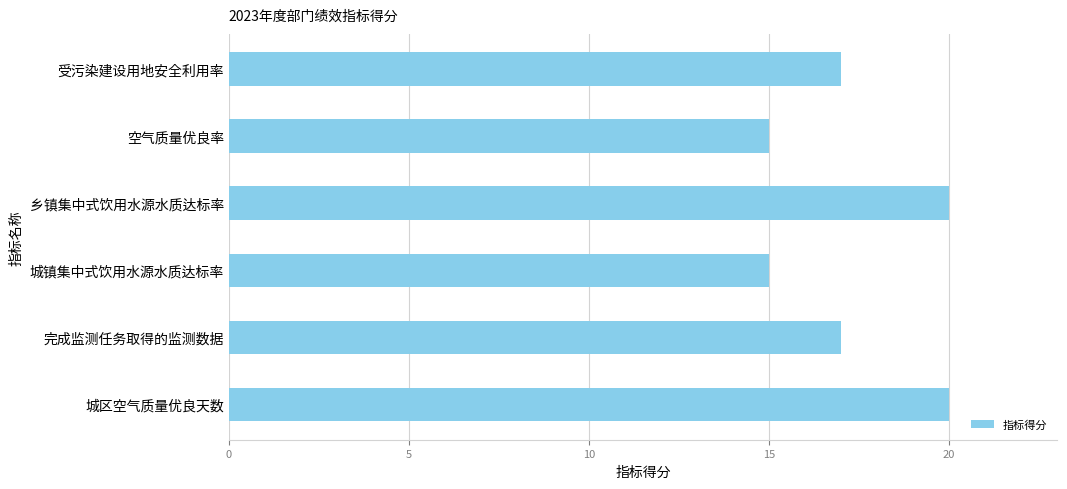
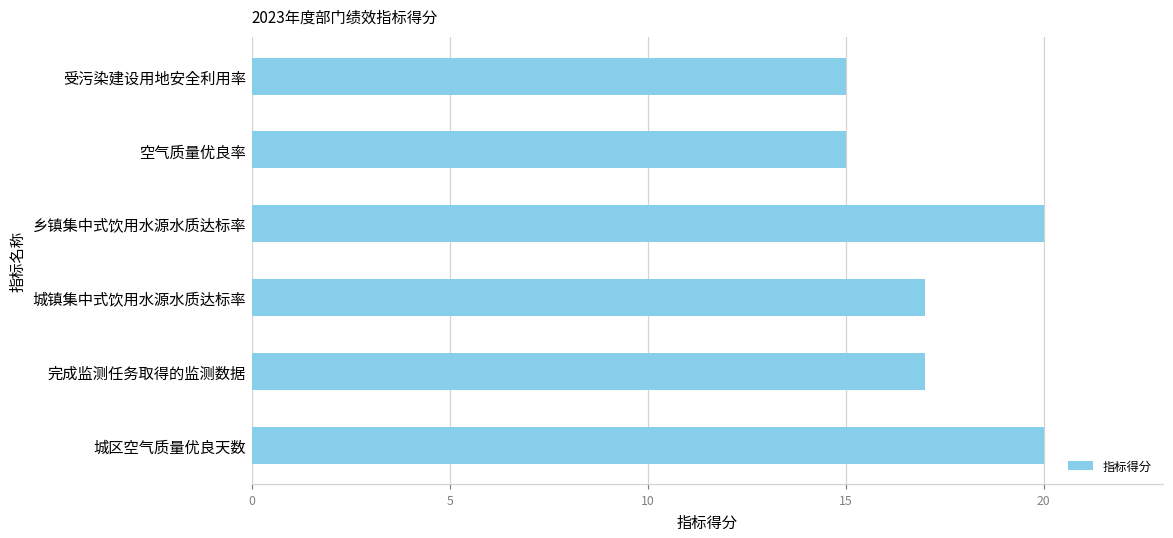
  {
-   "受污染建设用地安全利用率": 17,
+   "受污染建设用地安全利用率": 15,
    "空气质量优良率": 15,
    "乡镇集中式饮用水源水质达标率": 20,
-   "城镇集中式饮用水源水质达标率": 15,
+   "城镇集中式饮用水源水质达标率": 17,
    "完成监测任务取得的监测数据": 17,
    "城区空气质量优良天数": 20
  }
